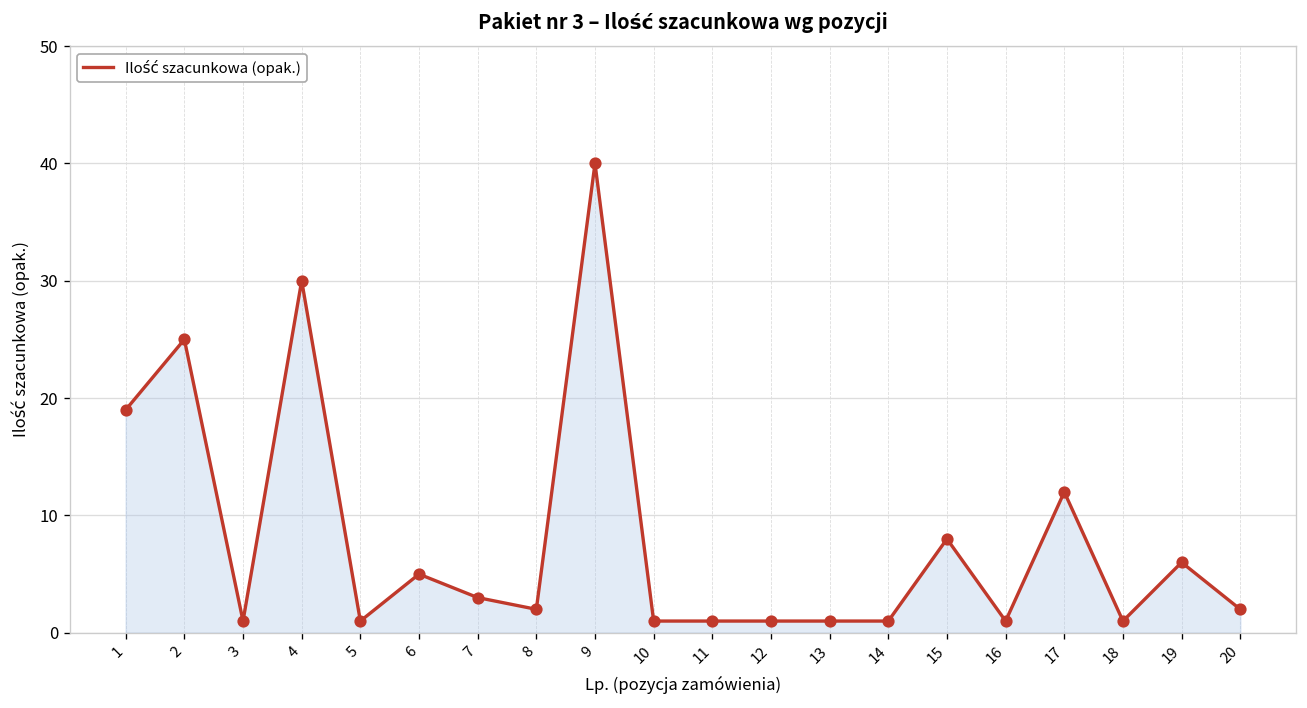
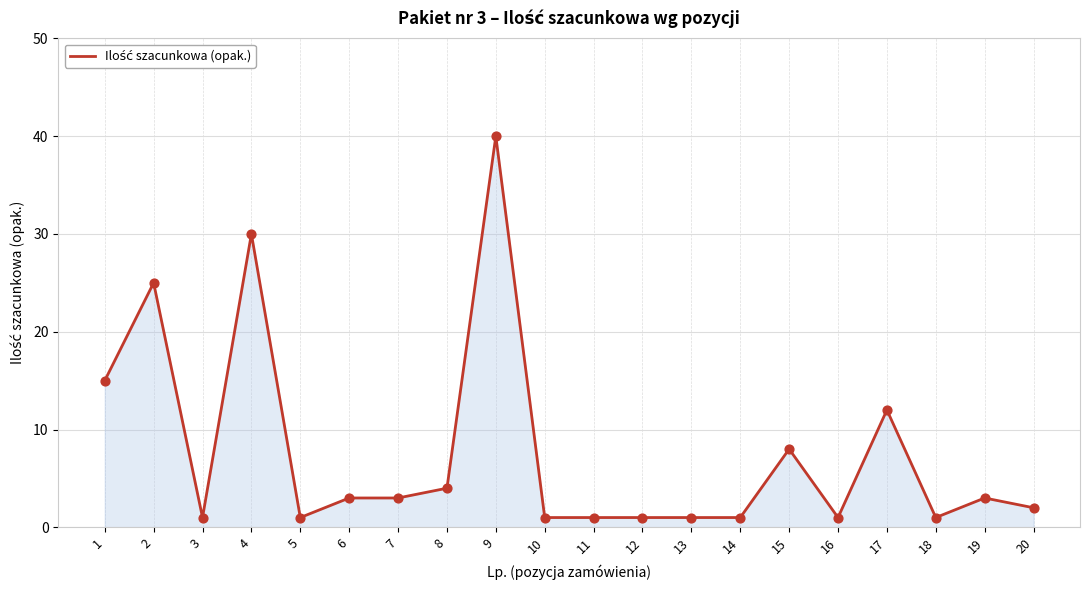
  {
-   "1": 19,
+   "1": 15,
    "2": 25,
    "3": 1,
    "4": 30,
    "5": 1,
-   "6": 5,
+   "6": 3,
    "7": 3,
-   "8": 2,
+   "8": 4,
    "9": 40,
    "10": 1,
    "11": 1,
    "12": 1,
    "13": 1,
    "14": 1,
    "15": 8,
    "16": 1,
    "17": 12,
    "18": 1,
-   "19": 6,
+   "19": 3,
    "20": 2
  }
